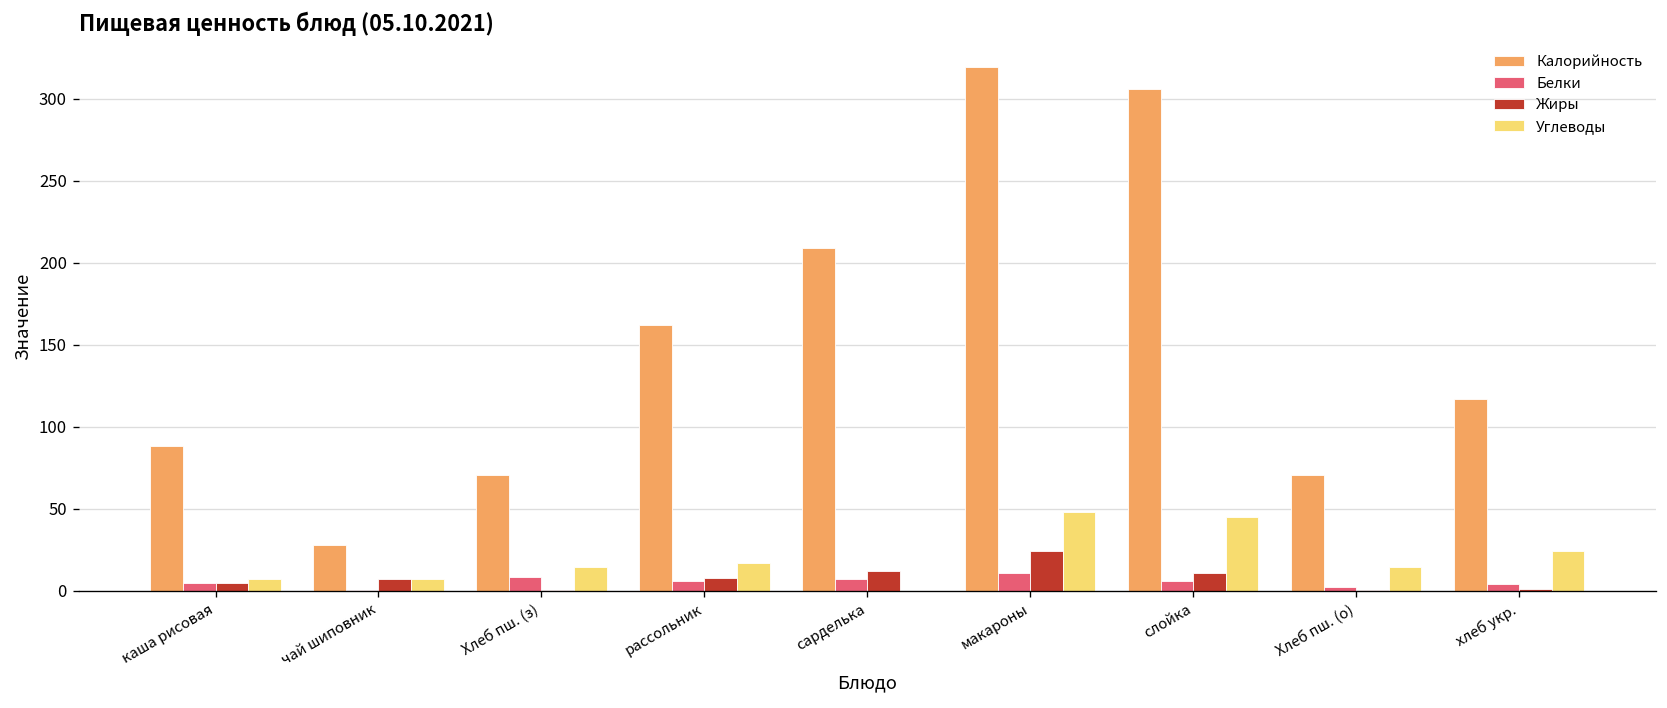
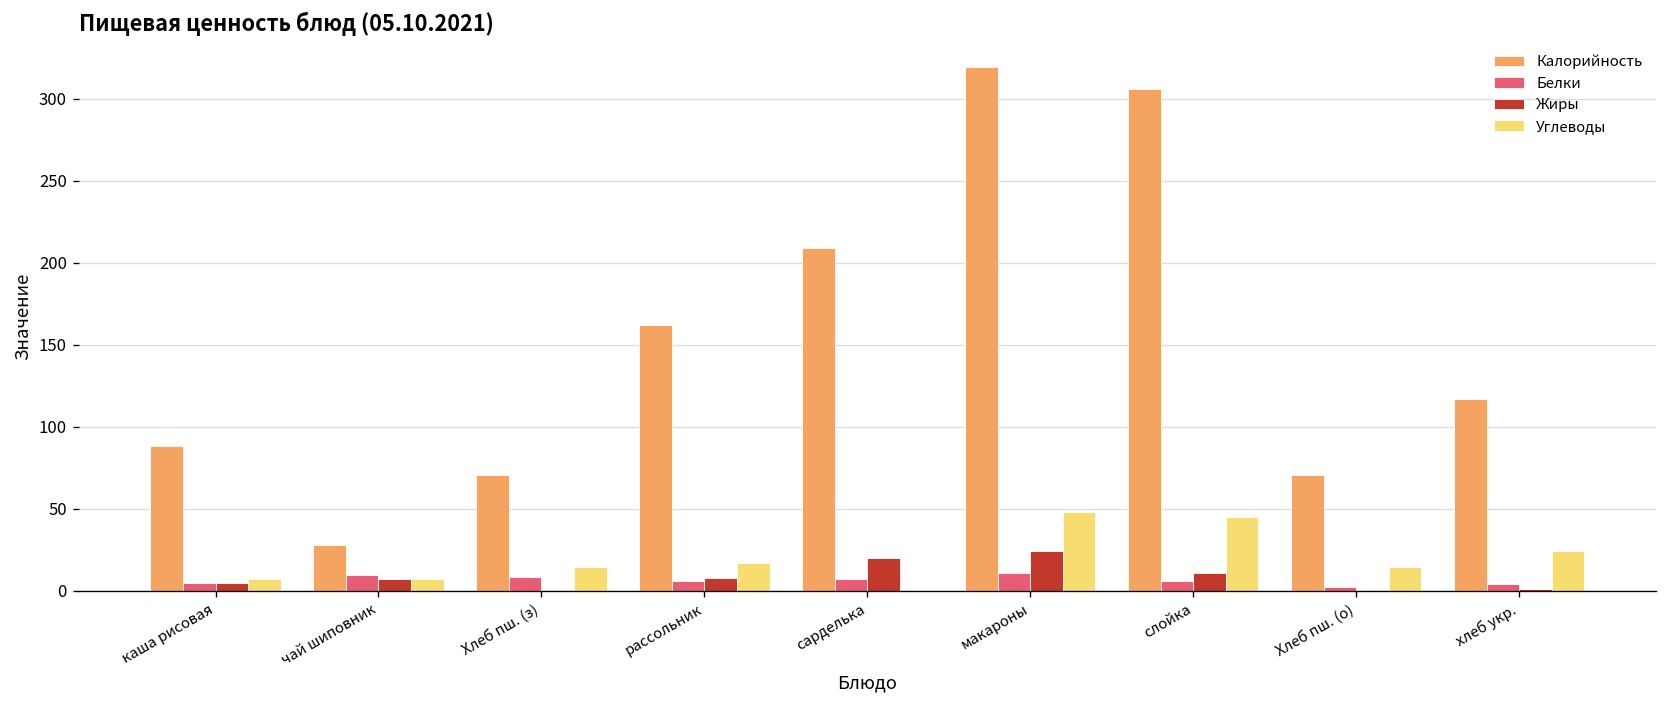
  {
    "Белки": {
      "каша рисовая": 5,
-     "чай шиповник": 0,
+     "чай шиповник": 10,
      "Хлеб пш. (з)": 9,
      "рассольник": 6,
      "сарделька": 7,
      "макароны": 11,
      "слойка": 6,
      "Хлеб пш. (о)": 2,
      "хлеб укр.": 4
    },
    "Жиры": {
      "каша рисовая": 5,
      "чай шиповник": 7,
      "рассольник": 8,
-     "сарделька": 12,
+     "сарделька": 20,
      "макароны": 24,
      "слойка": 11
    }
  }
